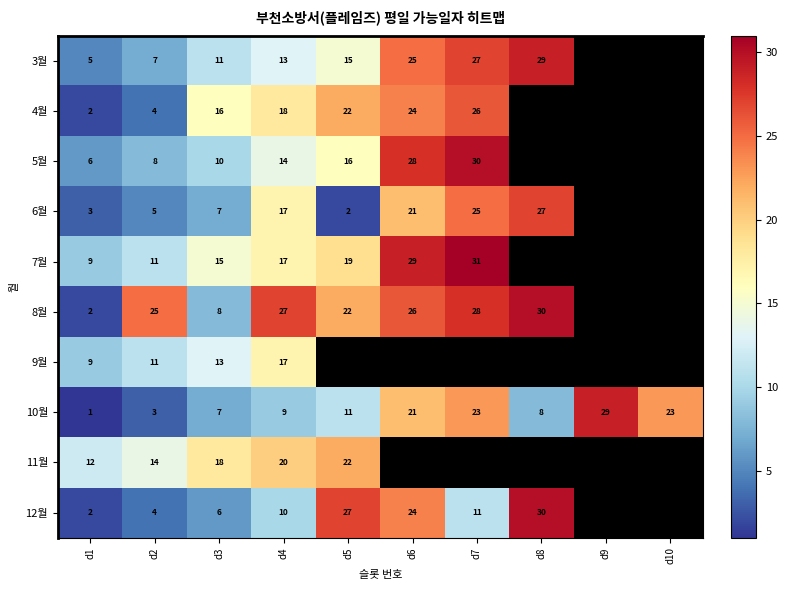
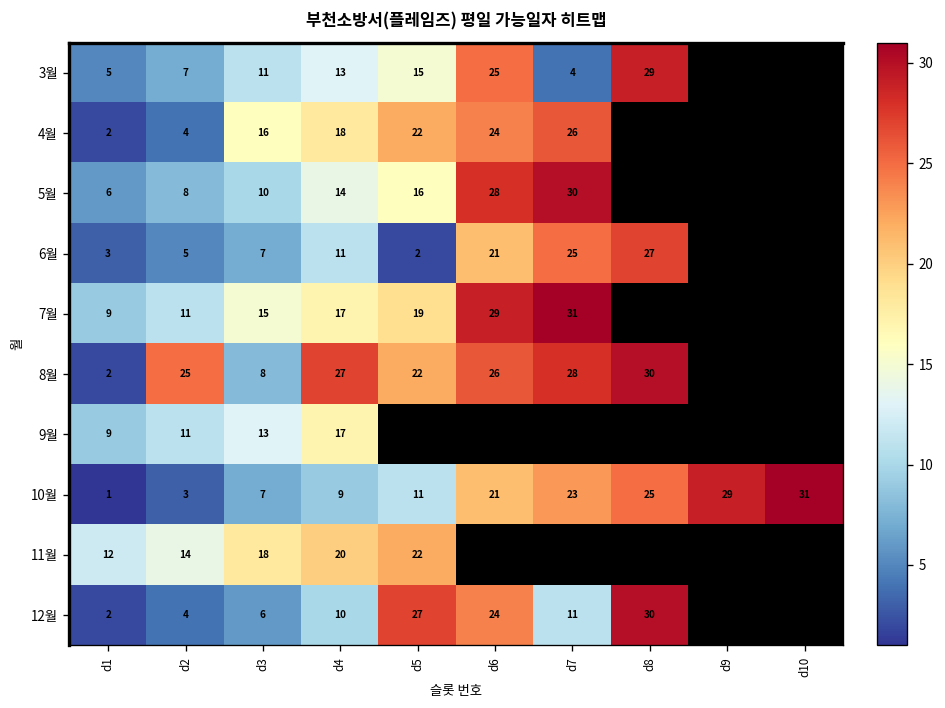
  {
    "3월": {
      "d1": 5,
      "d2": 7,
      "d3": 11,
      "d4": 13,
      "d5": 15,
      "d6": 25,
-     "d7": 27,
+     "d7": 4,
      "d8": 29
    },
    "4월": {
      "d1": 2,
      "d2": 4,
      "d3": 16,
      "d4": 18,
      "d5": 22,
      "d6": 24,
      "d7": 26
    },
    "5월": {
      "d1": 6,
      "d2": 8,
      "d3": 10,
      "d4": 14,
      "d5": 16,
      "d6": 28,
      "d7": 30
    },
    "6월": {
      "d1": 3,
      "d2": 5,
      "d3": 7,
-     "d4": 17,
+     "d4": 11,
      "d5": 2,
      "d6": 21,
      "d7": 25,
      "d8": 27
    },
    "7월": {
      "d1": 9,
      "d2": 11,
      "d3": 15,
      "d4": 17,
      "d5": 19,
      "d6": 29,
      "d7": 31
    },
    "8월": {
      "d1": 2,
      "d2": 25,
      "d3": 8,
      "d4": 27,
      "d5": 22,
      "d6": 26,
      "d7": 28,
      "d8": 30
    },
    "9월": {
      "d1": 9,
      "d2": 11,
      "d3": 13,
      "d4": 17
    },
    "10월": {
      "d1": 1,
      "d2": 3,
      "d3": 7,
      "d4": 9,
      "d5": 11,
      "d6": 21,
      "d7": 23,
-     "d8": 8,
+     "d8": 25,
      "d9": 29,
-     "d10": 23
+     "d10": 31
    },
    "11월": {
      "d1": 12,
      "d2": 14,
      "d3": 18,
      "d4": 20,
      "d5": 22
    },
    "12월": {
      "d1": 2,
      "d2": 4,
      "d3": 6,
      "d4": 10,
      "d5": 27,
      "d6": 24,
      "d7": 11,
      "d8": 30
    }
  }
